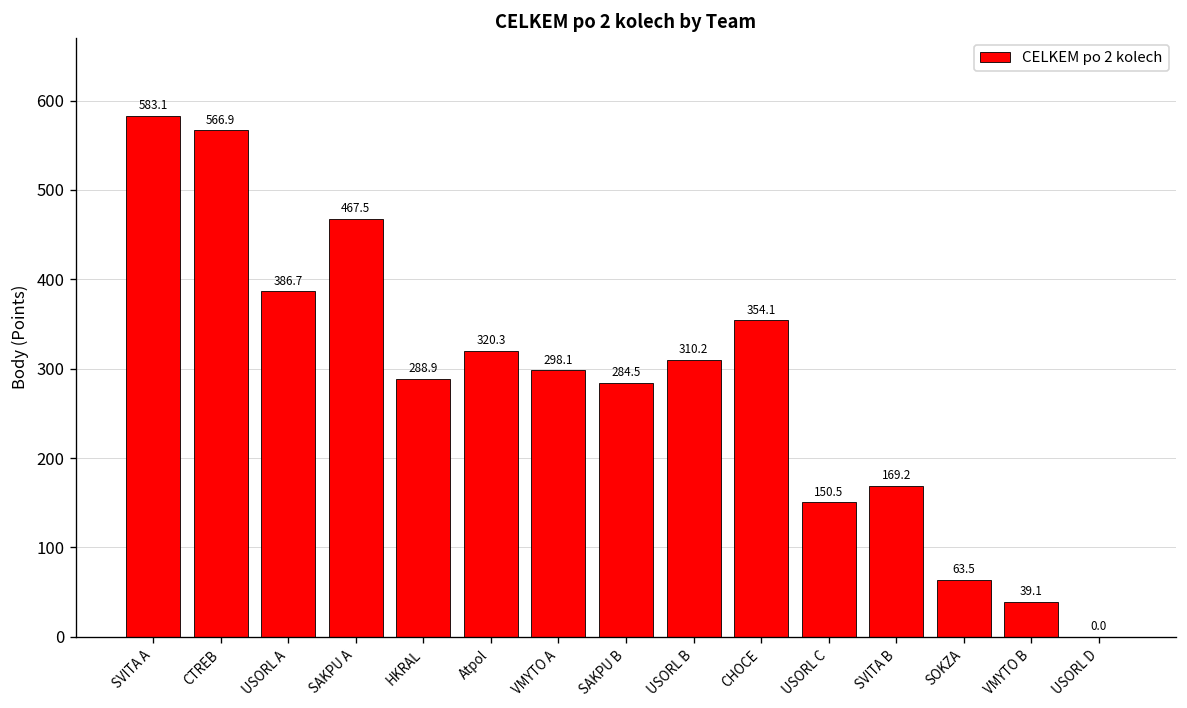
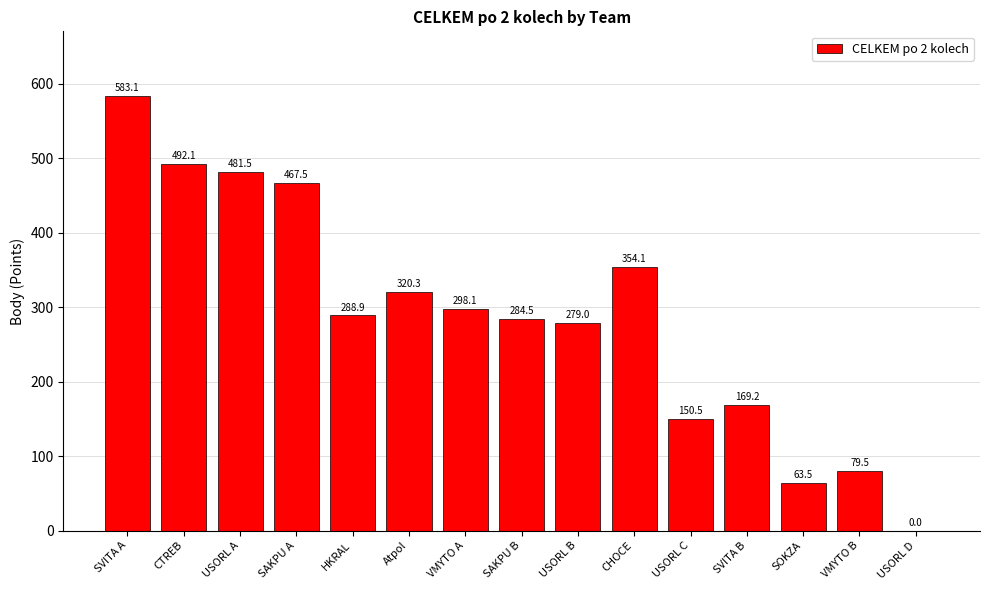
  {
    "SVITA A": 583.1,
-   "CTREB": 566.9,
-   "USORL A": 386.7,
+   "CTREB": 492.1,
+   "USORL A": 481.5,
    "SAKPU A": 467.5,
    "HKRAL": 288.9,
    "Atpol": 320.3,
    "VMYTO A": 298.1,
    "SAKPU B": 284.5,
-   "USORL B": 310.2,
+   "USORL B": 279.0,
    "CHOCE": 354.1,
    "USORL C": 150.5,
    "SVITA B": 169.2,
    "SOKZA": 63.5,
-   "VMYTO B": 39.1,
+   "VMYTO B": 79.5,
    "USORL D": 0.0
  }
